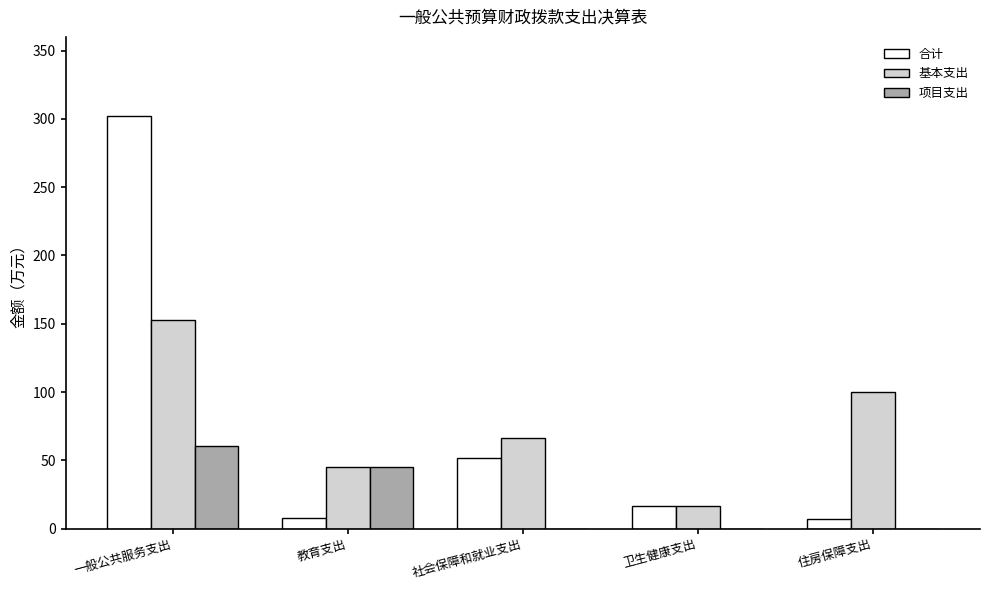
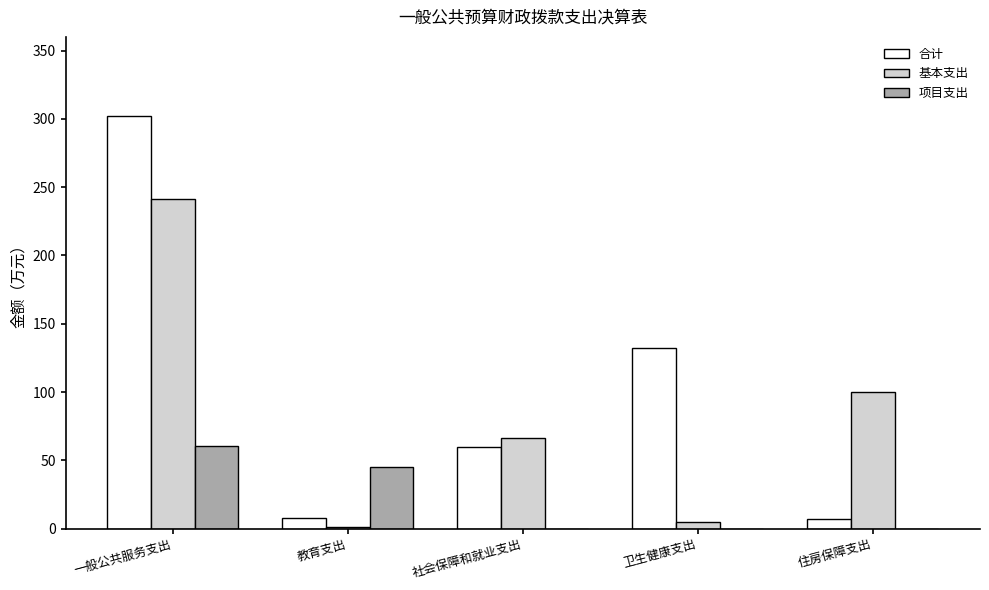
  {
    "合计": {
      "一般公共服务支出": 302,
      "教育支出": 8,
-     "社会保障和就业支出": 52,
-     "卫生健康支出": 17,
+     "社会保障和就业支出": 60,
+     "卫生健康支出": 132,
      "住房保障支出": 7
    },
    "基本支出": {
-     "一般公共服务支出": 153,
-     "教育支出": 45,
+     "一般公共服务支出": 241,
+     "教育支出": 1,
      "社会保障和就业支出": 66,
-     "卫生健康支出": 17,
+     "卫生健康支出": 4,
      "住房保障支出": 100
    },
    "项目支出": {
      "一般公共服务支出": 61,
      "教育支出": 45,
      "社会保障和就业支出": 0,
      "卫生健康支出": 0,
      "住房保障支出": 0
    }
  }
